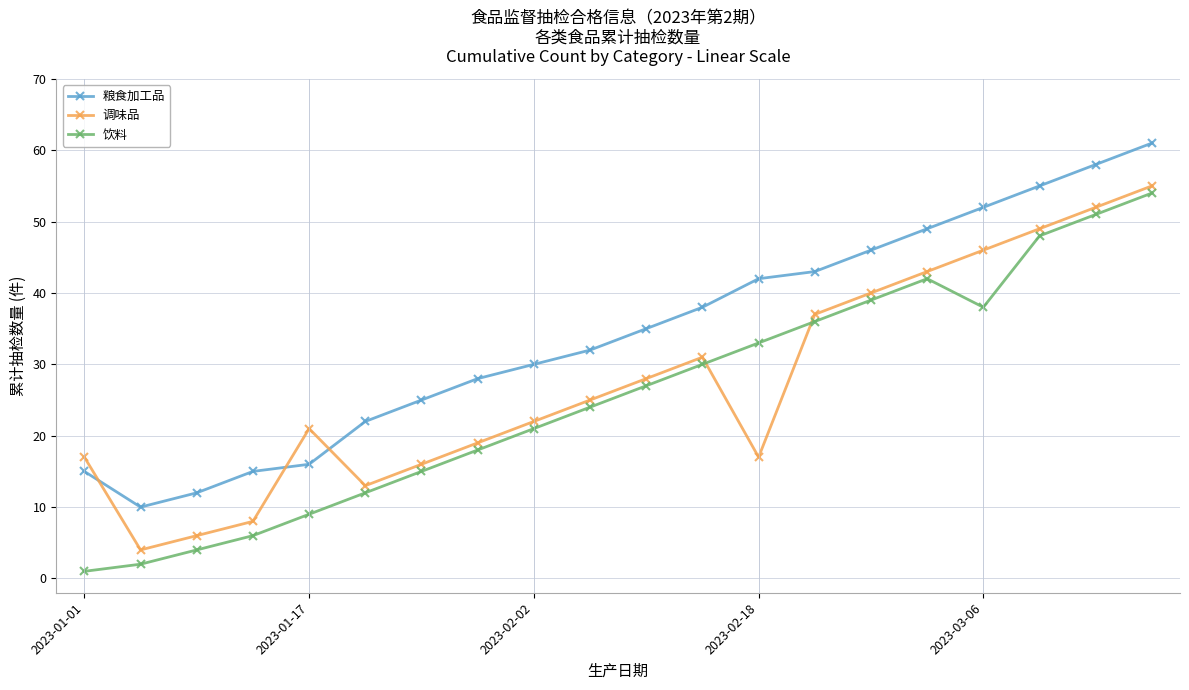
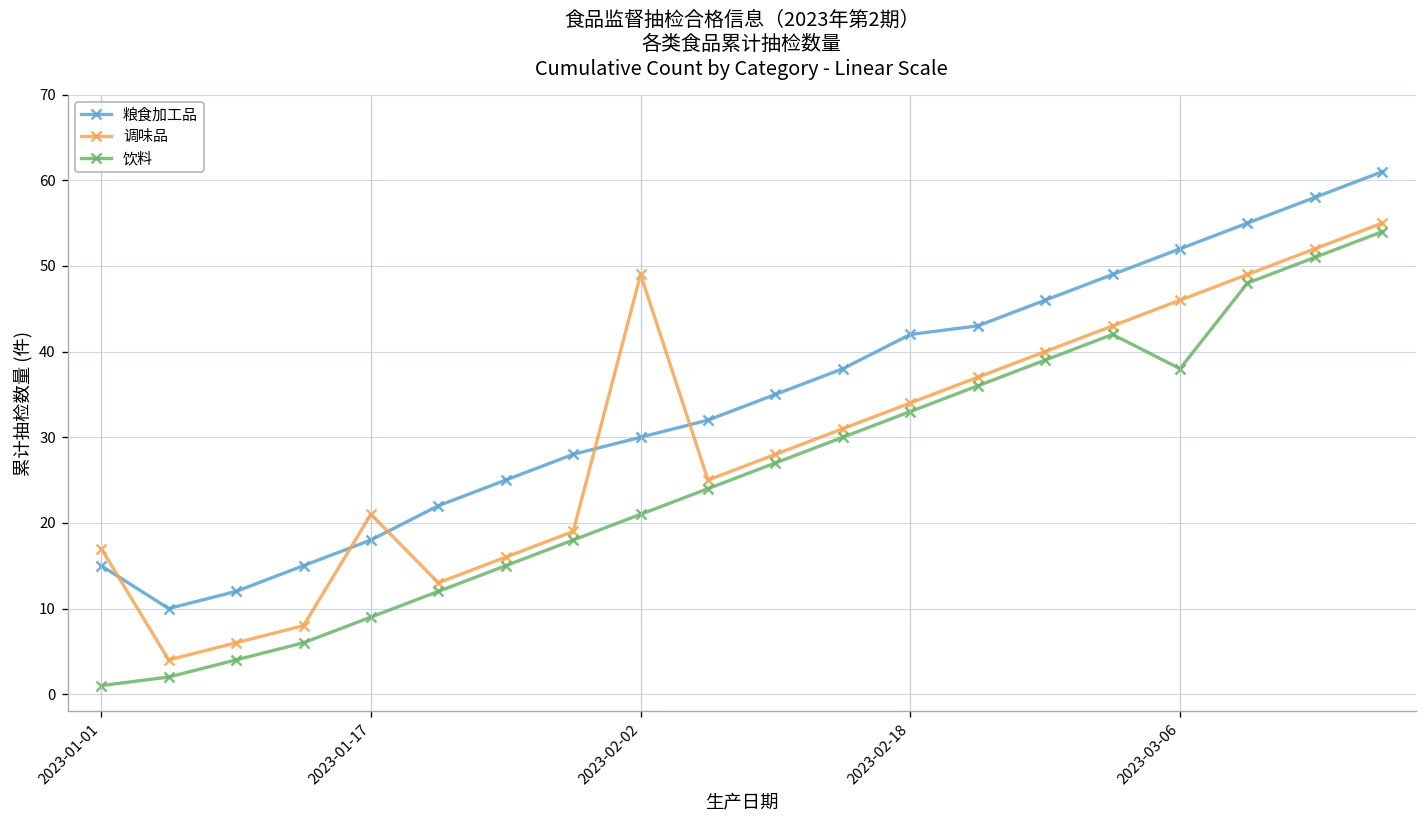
  {
    "粮食加工品": {
      "2023-01-01": 15,
-     "2023-01-17": 16,
+     "2023-01-17": 18,
      "2023-02-02": 30,
      "2023-02-18": 42,
      "2023-03-06": 52
    },
    "调味品": {
      "2023-01-01": 17,
      "2023-01-17": 21,
-     "2023-02-02": 22,
-     "2023-02-18": 17,
+     "2023-02-02": 49,
+     "2023-02-18": 34,
      "2023-03-06": 46
    },
    "饮料": {
      "2023-01-01": 1,
      "2023-01-17": 9,
      "2023-02-02": 21,
      "2023-02-18": 33,
      "2023-03-06": 38
    }
  }
